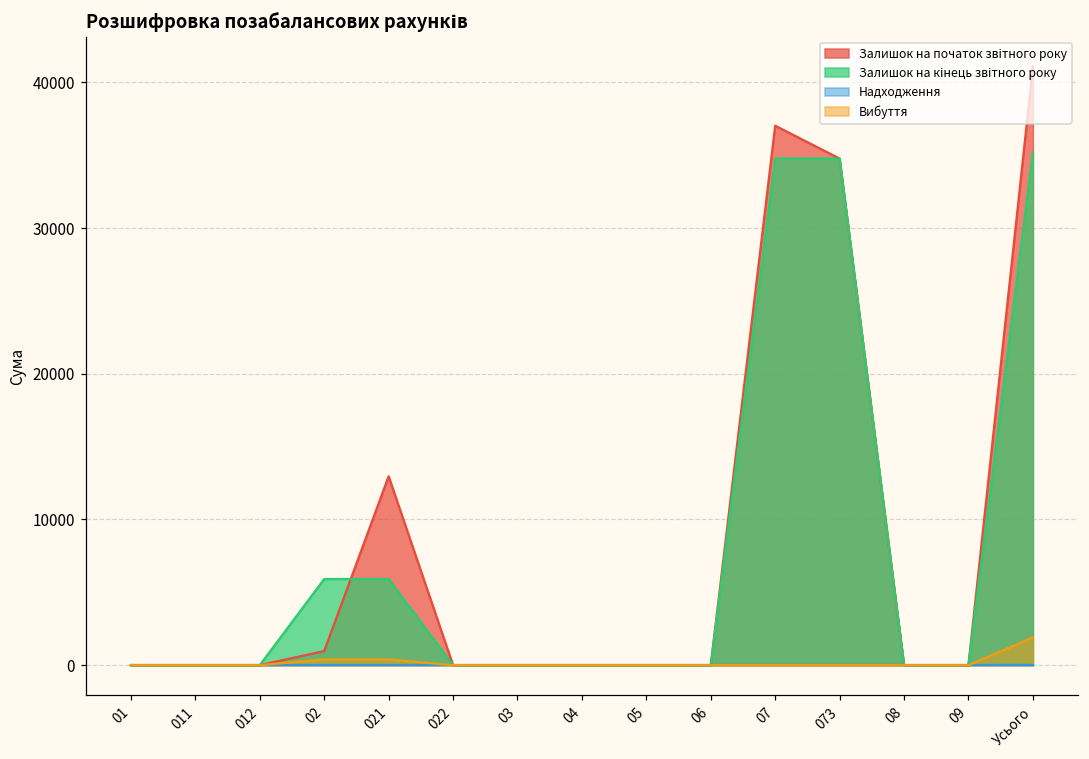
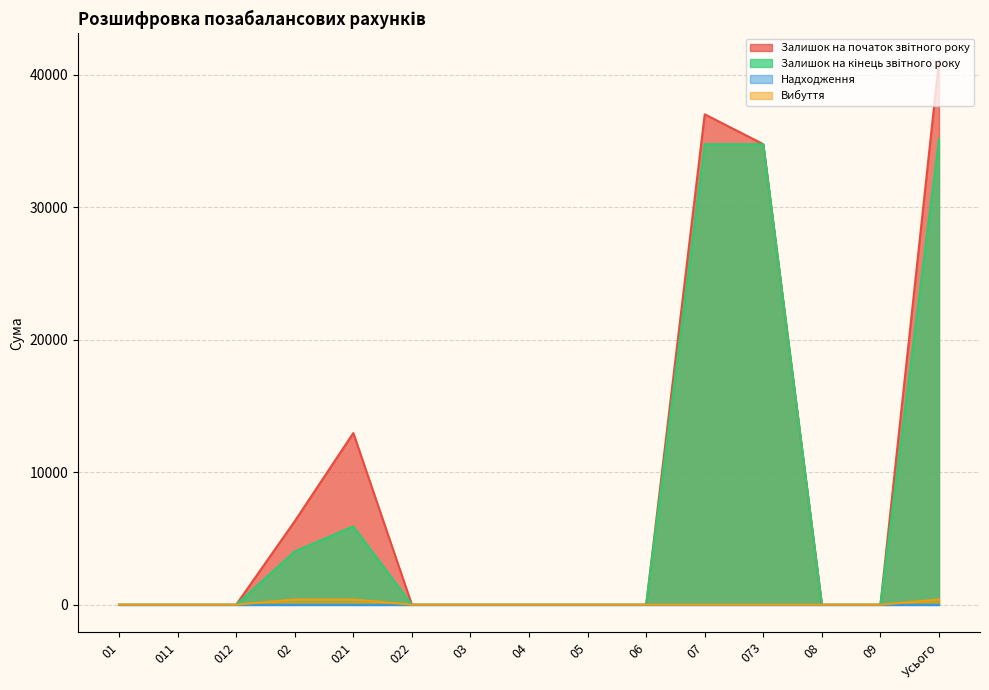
  {
    "Залишок на початок звітного року": {
-     "02": 1000,
+     "02": 6300,
      "021": 13000,
      "07": 37000
    },
    "Залишок на кінець звітного року": {
-     "02": 5900,
+     "02": 4000,
      "021": 5900,
      "07": 34800,
      "Усього": 35200
    },
    "Надходження": {
      "02": 0,
      "021": 0,
      "Усього": 0
    },
    "Вибуття": {
      "02": 400,
      "021": 400,
-     "Усього": 1900
+     "Усього": 400
    }
  }
